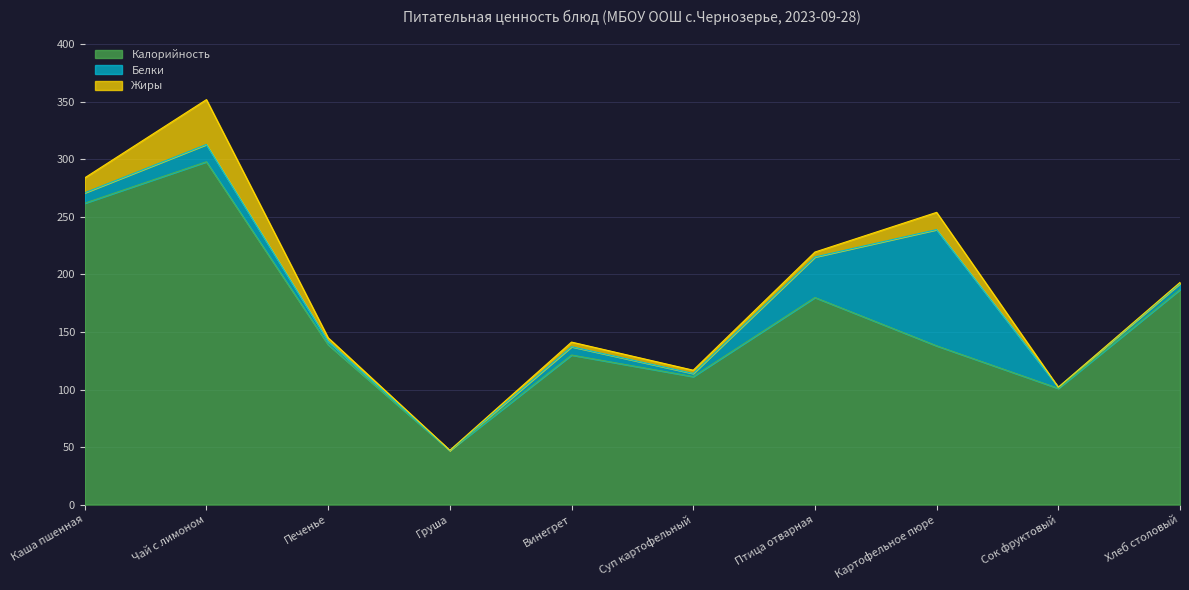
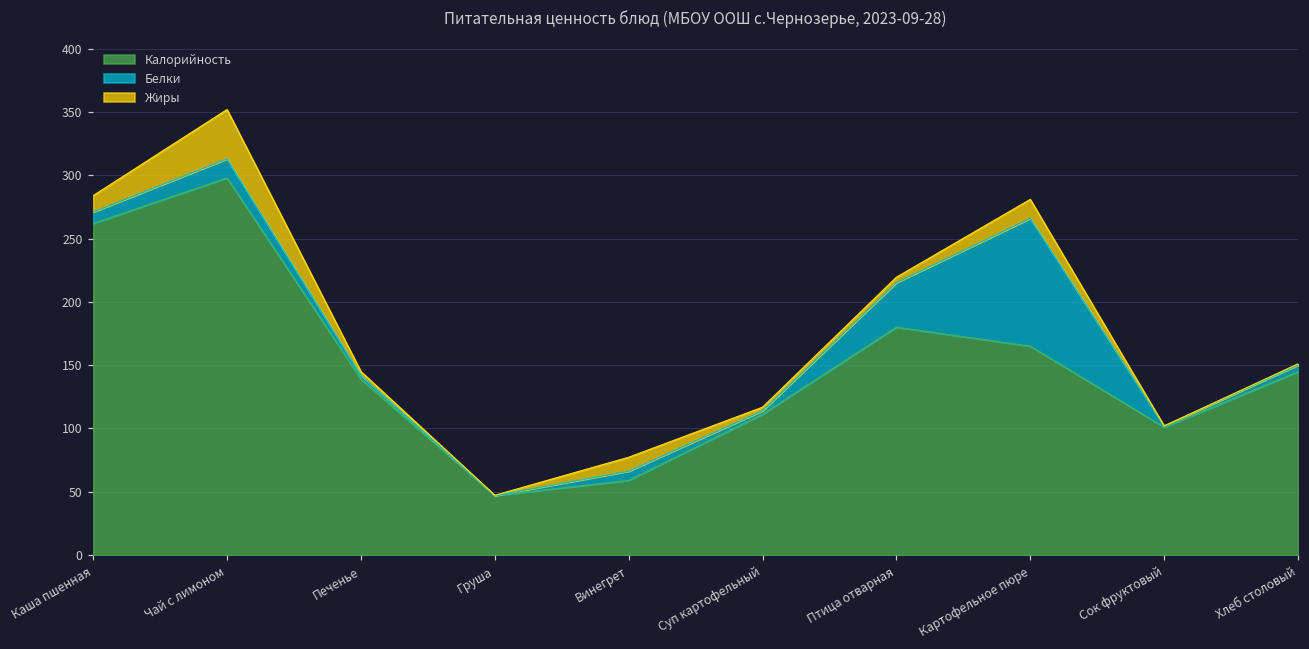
  {
    "Калорийность": {
      "Каша пшенная": 262,
      "Чай с лимоном": 298,
      "Печенье": 139,
-     "Винегрет": 130,
+     "Винегрет": 59,
      "Суп картофельный": 111,
      "Птица отварная": 180,
-     "Картофельное пюре": 138,
-     "Хлеб столовый": 187
+     "Картофельное пюре": 165,
+     "Хлеб столовый": 145
    },
    "Белки": {
      "Каша пшенная": 9,
      "Чай с лимоном": 15,
      "Печенье": 3,
      "Винегрет": 7,
      "Суп картофельный": 3,
      "Птица отварная": 35,
      "Картофельное пюре": 101
    },
    "Жиры": {
      "Каша пшенная": 13,
      "Чай с лимоном": 39,
      "Печенье": 3,
-     "Винегрет": 4,
+     "Винегрет": 11,
      "Суп картофельный": 3,
      "Птица отварная": 4,
      "Картофельное пюре": 15
    }
  }
